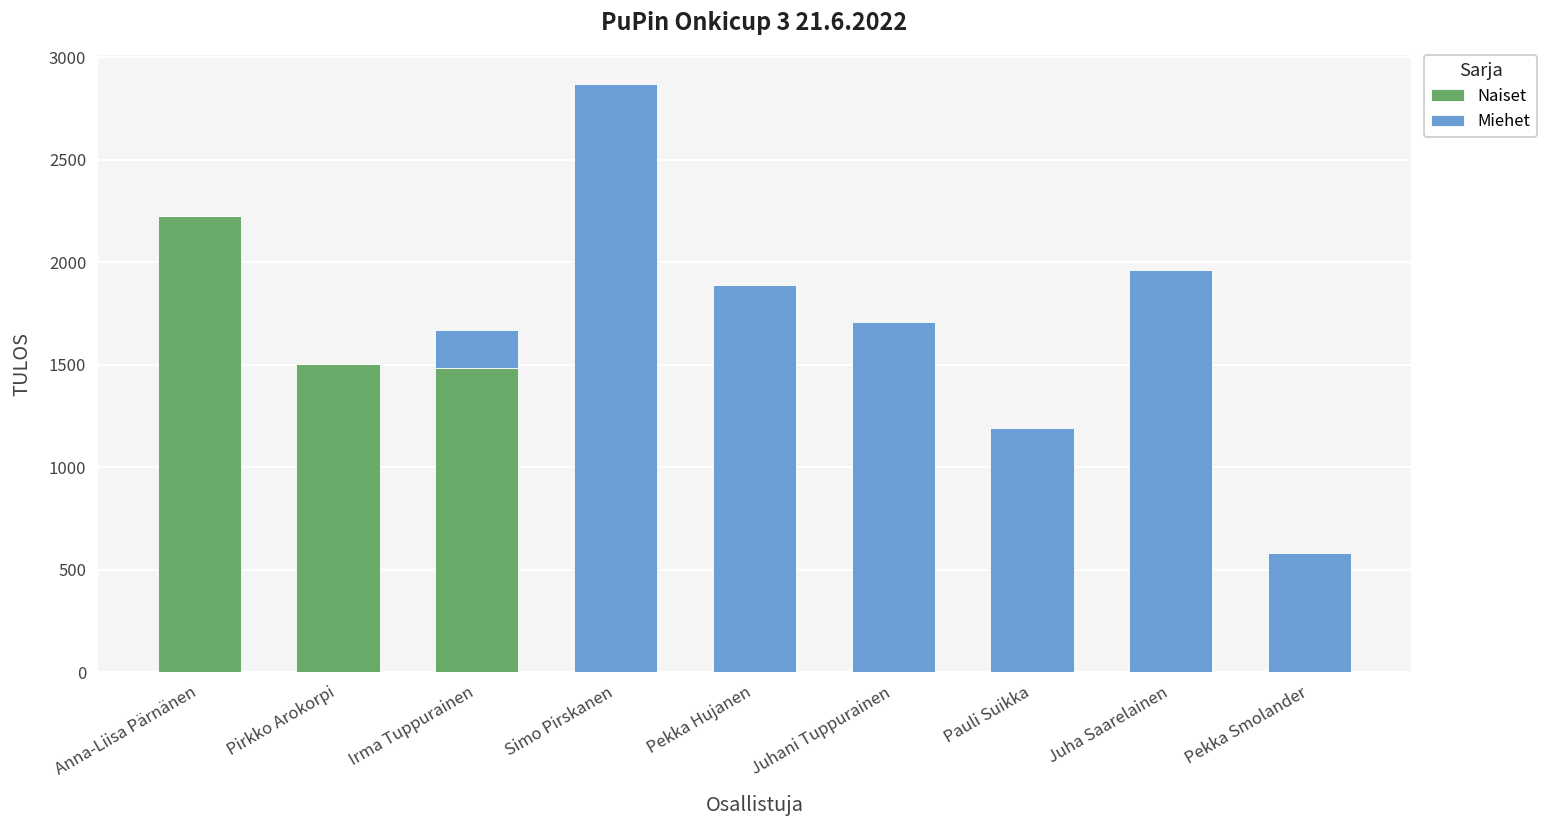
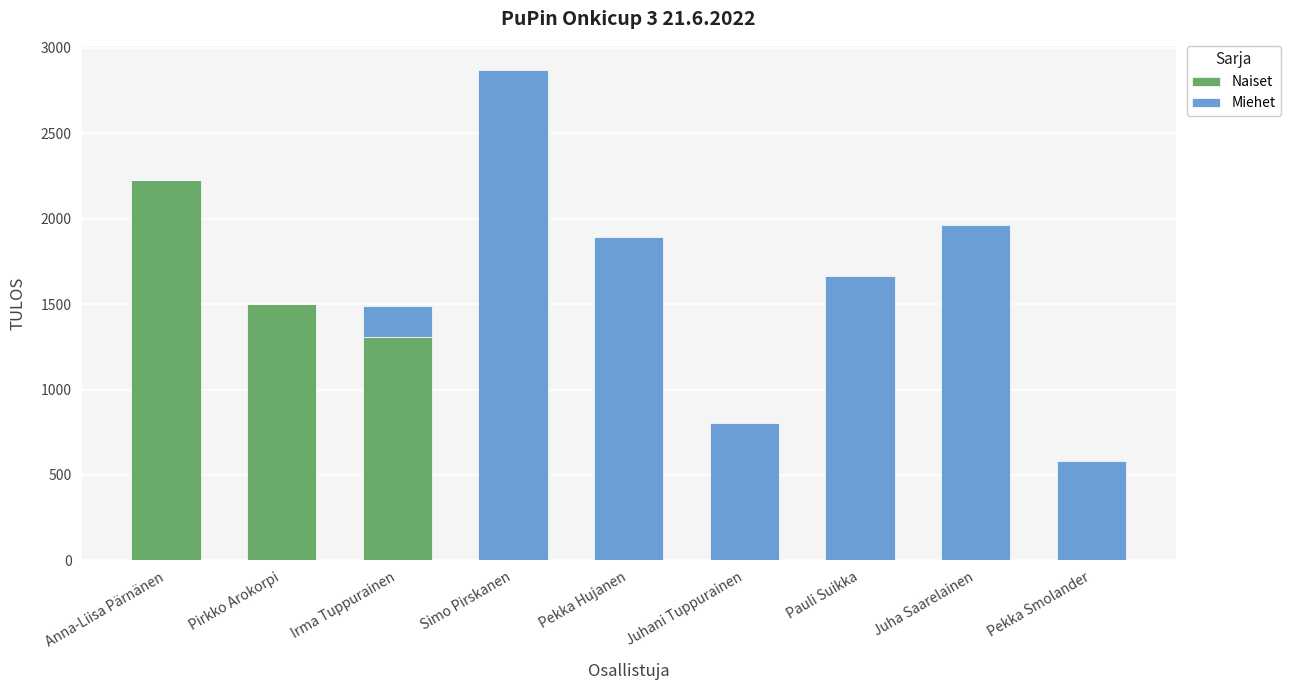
  {
    "Naiset": {
      "Anna-Liisa Pärnänen": 2230,
      "Pirkko Arokorpi": 1500,
-     "Irma Tuppurainen": 1490,
+     "Irma Tuppurainen": 1310,
      "Simo Pirskanen": 0,
      "Pekka Hujanen": 0,
      "Juhani Tuppurainen": 0,
      "Pauli Suikka": 0,
      "Juha Saarelainen": 0,
      "Pekka Smolander": 0
    },
    "Miehet": {
      "Anna-Liisa Pärnänen": 0,
      "Pirkko Arokorpi": 0,
      "Irma Tuppurainen": 190,
      "Simo Pirskanen": 2870,
      "Pekka Hujanen": 1890,
-     "Juhani Tuppurainen": 1710,
-     "Pauli Suikka": 1190,
+     "Juhani Tuppurainen": 800,
+     "Pauli Suikka": 1670,
      "Juha Saarelainen": 1960,
      "Pekka Smolander": 580
    }
  }
